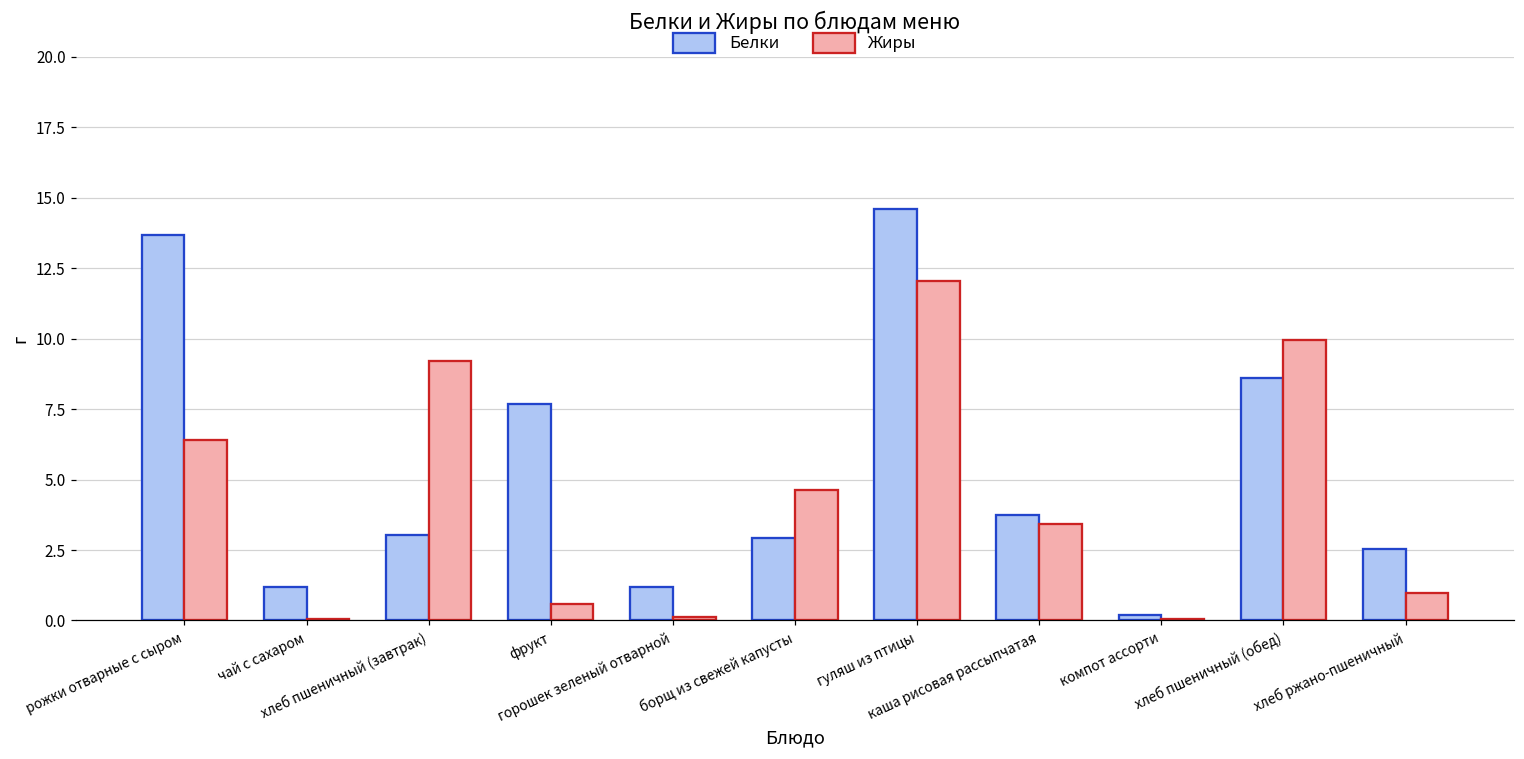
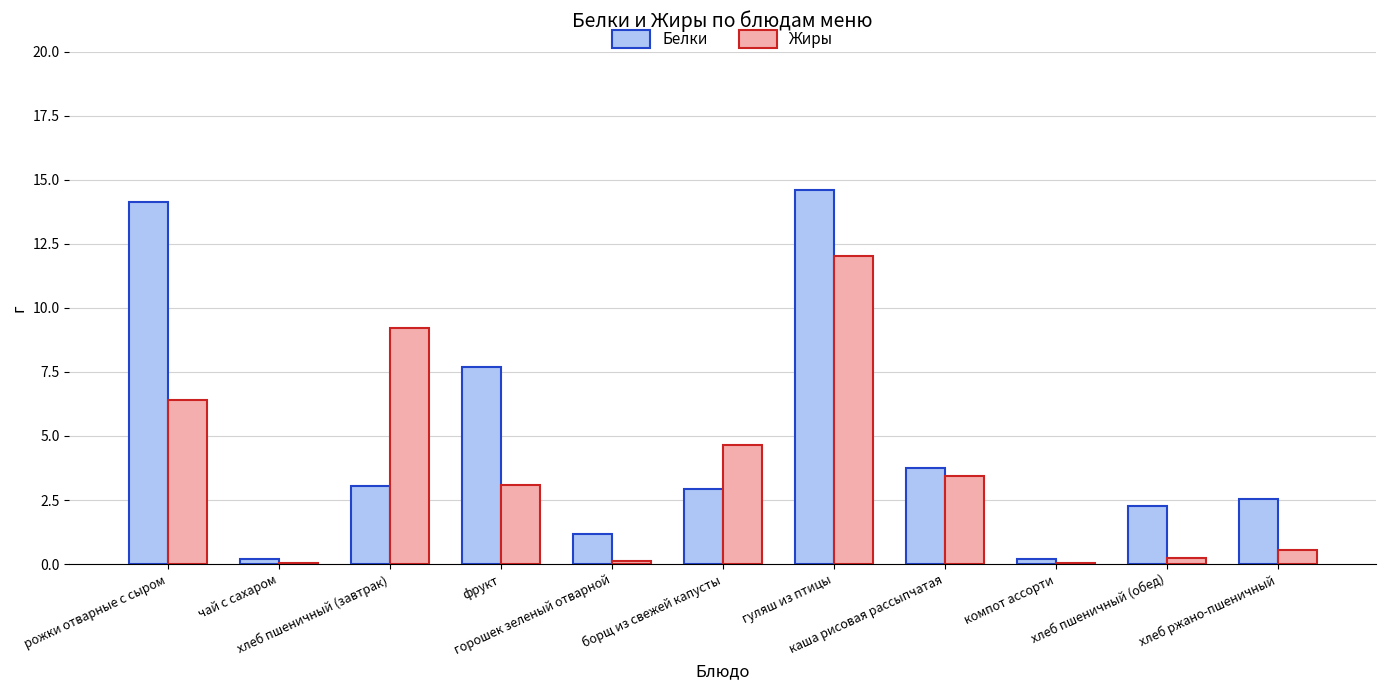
  {
    "Белки": {
-     "рожки отварные с сыром": 13.7,
-     "чай с сахаром": 1.2,
+     "рожки отварные с сыром": 14.1,
+     "чай с сахаром": 0.2,
      "хлеб пшеничный (завтрак)": 3.0,
      "фрукт": 7.7,
      "горошек зеленый отварной": 1.2,
      "борщ из свежей капусты": 2.9,
      "гуляш из птицы": 14.6,
      "каша рисовая рассыпчатая": 3.7,
      "компот ассорти": 0.2,
-     "хлеб пшеничный (обед)": 8.6,
+     "хлеб пшеничный (обед)": 2.3,
      "хлеб ржано-пшеничный": 2.6
    },
    "Жиры": {
      "рожки отварные с сыром": 6.4,
      "хлеб пшеничный (завтрак)": 9.2,
-     "фрукт": 0.6,
+     "фрукт": 3.1,
      "горошек зеленый отварной": 0.1,
      "борщ из свежей капусты": 4.6,
      "гуляш из птицы": 12.0,
      "каша рисовая рассыпчатая": 3.4,
-     "хлеб пшеничный (обед)": 10.0,
-     "хлеб ржано-пшеничный": 1.0
+     "хлеб пшеничный (обед)": 0.2,
+     "хлеб ржано-пшеничный": 0.5
    }
  }
